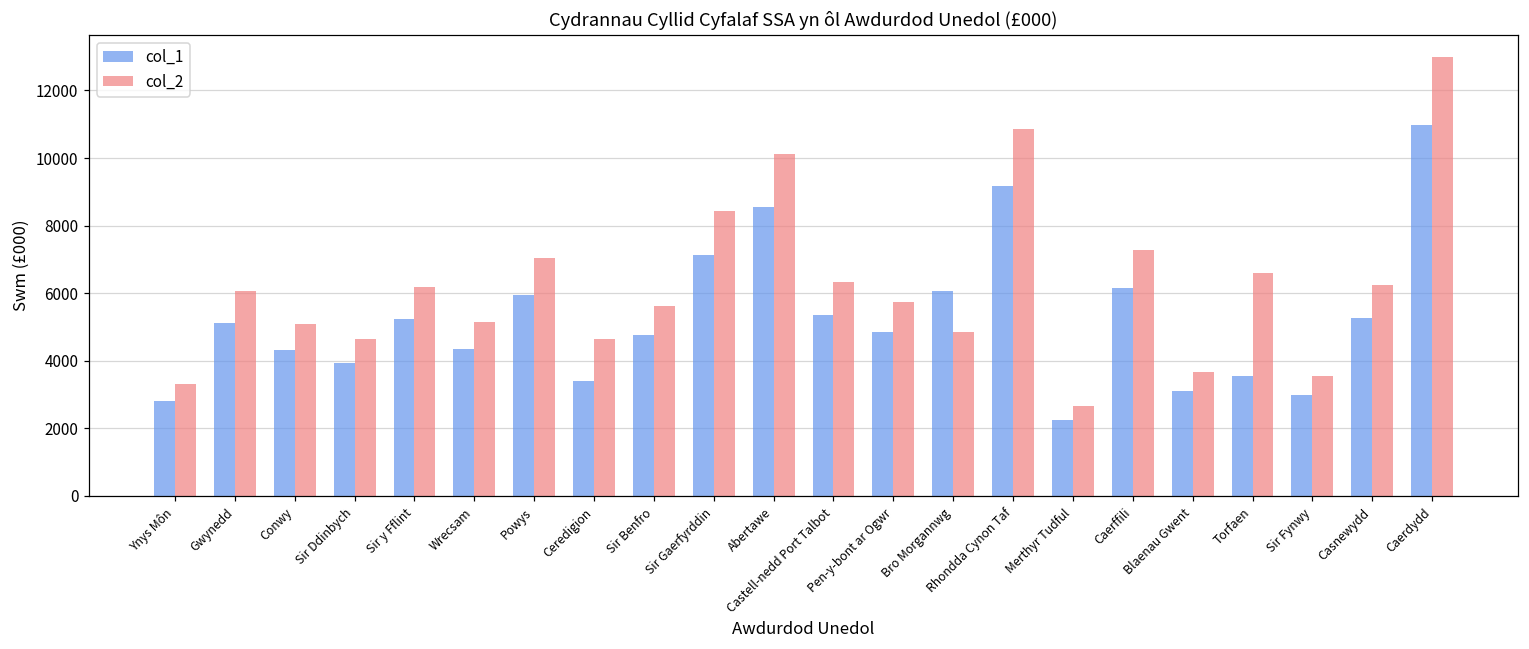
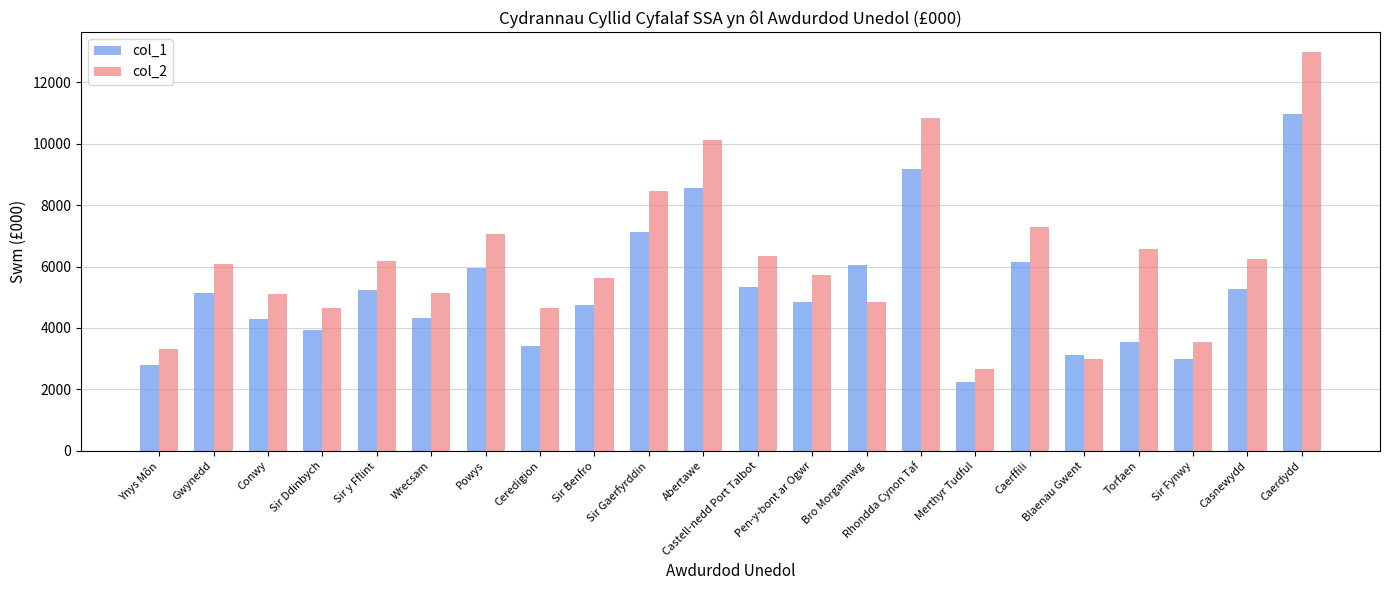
  {
    "col_1": {
      "Ynys Môn": 2800,
      "Gwynedd": 5100,
      "Conwy": 4300,
      "Sir Ddinbych": 3900,
      "Sir y Fflint": 5200,
      "Wrecsam": 4300,
      "Powys": 6000,
      "Ceredigion": 3400,
      "Sir Benfro": 4800,
      "Sir Gaerfyrddin": 7100,
      "Abertawe": 8600,
      "Castell-nedd Port Talbot": 5300,
      "Pen-y-bont ar Ogwr": 4800,
      "Bro Morgannwg": 6100,
      "Rhondda Cynon Taf": 9200,
      "Merthyr Tudful": 2300,
      "Caerffili": 6100,
      "Blaenau Gwent": 3100,
      "Torfaen": 3500,
      "Sir Fynwy": 3000,
      "Casnewydd": 5300,
      "Caerdydd": 11000
    },
    "col_2": {
      "Ynys Môn": 3300,
      "Gwynedd": 6100,
      "Conwy": 5100,
      "Sir Ddinbych": 4700,
      "Sir y Fflint": 6200,
      "Wrecsam": 5100,
      "Powys": 7100,
      "Ceredigion": 4600,
      "Sir Benfro": 5600,
      "Sir Gaerfyrddin": 8400,
      "Abertawe": 10100,
      "Castell-nedd Port Talbot": 6300,
      "Pen-y-bont ar Ogwr": 5700,
      "Bro Morgannwg": 4800,
      "Rhondda Cynon Taf": 10900,
      "Merthyr Tudful": 2700,
      "Caerffili": 7300,
-     "Blaenau Gwent": 3700,
+     "Blaenau Gwent": 3000,
      "Torfaen": 6600,
      "Sir Fynwy": 3500,
      "Casnewydd": 6200,
      "Caerdydd": 13000
    }
  }
